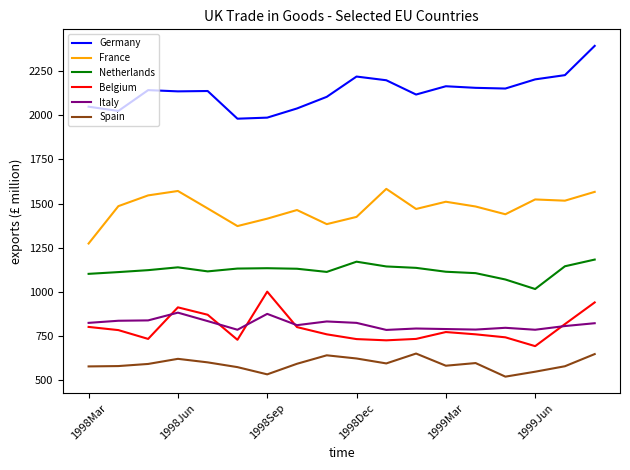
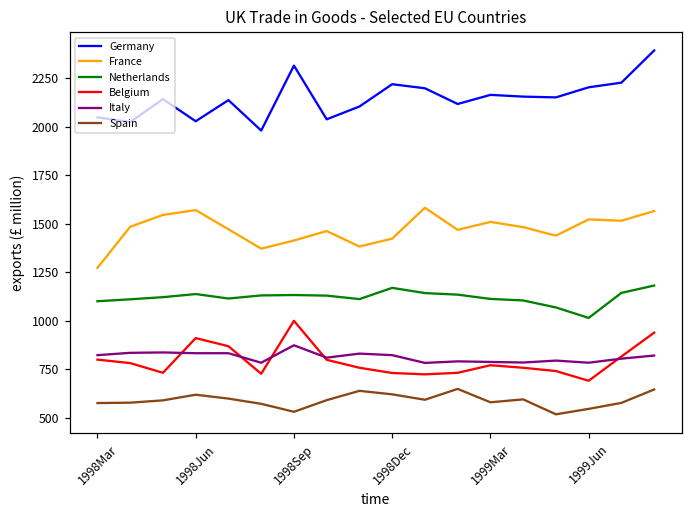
  {
    "Germany": {
-     "1998Jun": 2140,
-     "1998Sep": 1990,
+     "1998Jun": 2030,
+     "1998Sep": 2320,
      "1998Dec": 2220,
      "1999Mar": 2170,
      "1999Jun": 2200
    },
    "France": {
      "1998Mar": 1270,
      "1998Jun": 1570,
      "1998Sep": 1410,
      "1998Dec": 1420,
      "1999Mar": 1510,
      "1999Jun": 1520
    },
    "Netherlands": {
      "1998Mar": 1100,
      "1998Jun": 1140,
      "1998Sep": 1130,
      "1998Dec": 1170,
      "1999Mar": 1110,
      "1999Jun": 1020
    },
    "Belgium": {
      "1998Mar": 800,
      "1998Jun": 910,
      "1998Sep": 1000,
      "1998Dec": 730,
      "1999Mar": 770,
      "1999Jun": 690
    },
    "Italy": {
      "1998Mar": 820,
-     "1998Jun": 880,
+     "1998Jun": 830,
      "1998Sep": 870,
      "1998Dec": 820,
      "1999Mar": 790,
      "1999Jun": 780
    },
    "Spain": {
      "1998Mar": 580,
      "1998Jun": 620,
      "1998Sep": 530,
      "1998Dec": 620,
      "1999Mar": 580,
      "1999Jun": 550
    }
  }
